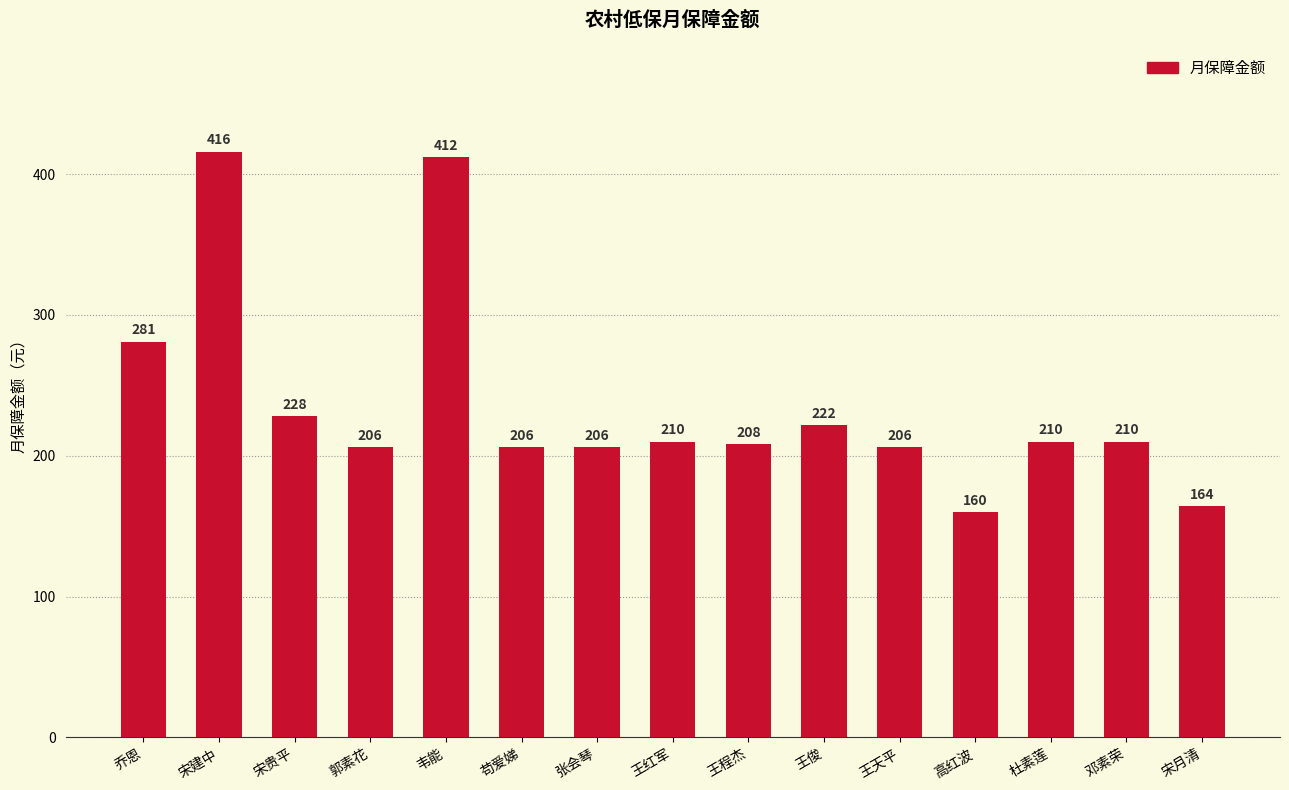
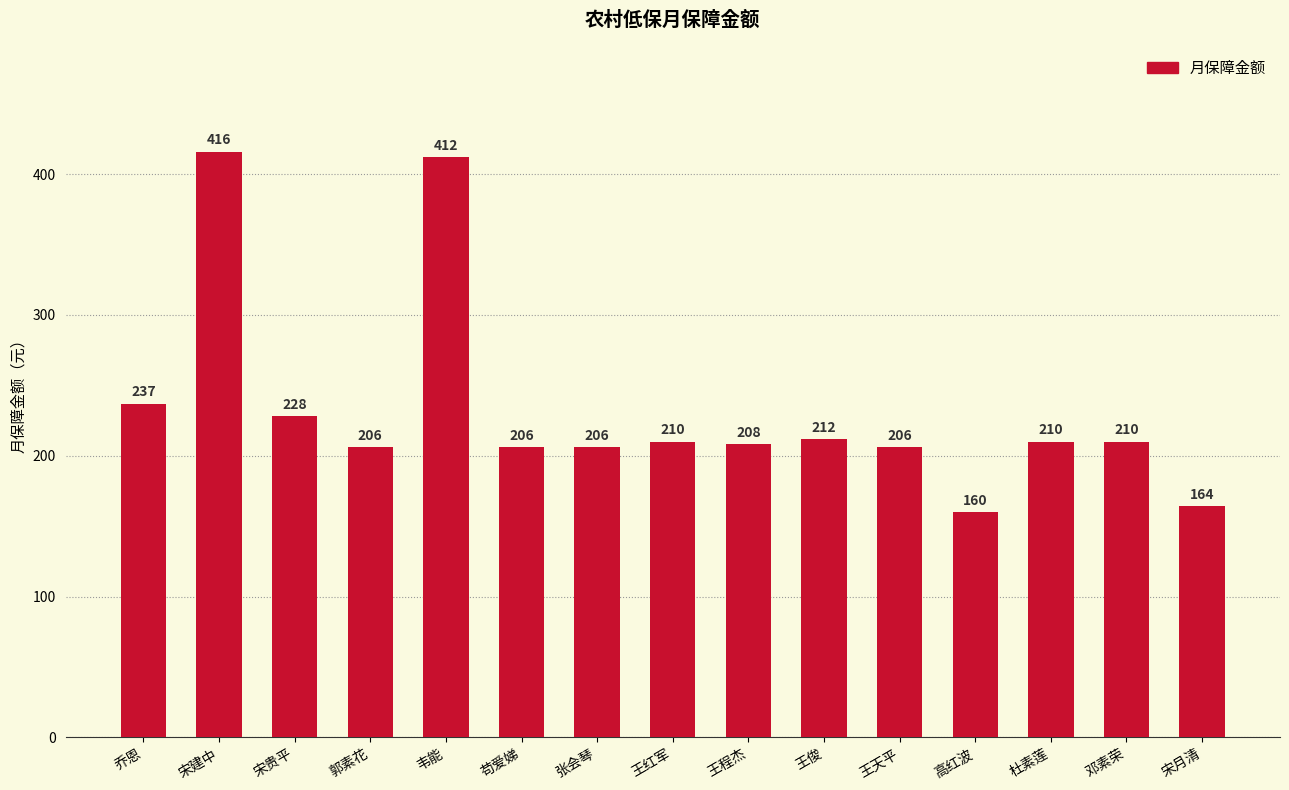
  {
-   "乔恩": 281,
+   "乔恩": 237,
    "宋建中": 416,
    "宋贵平": 228,
    "郭素花": 206,
    "韦能": 412,
    "苟爱娣": 206,
    "张会琴": 206,
    "王红军": 210,
    "王程杰": 208,
-   "王俊": 222,
+   "王俊": 212,
    "王天平": 206,
    "高红波": 160,
    "杜素莲": 210,
    "邓素荣": 210,
    "宋月清": 164
  }
